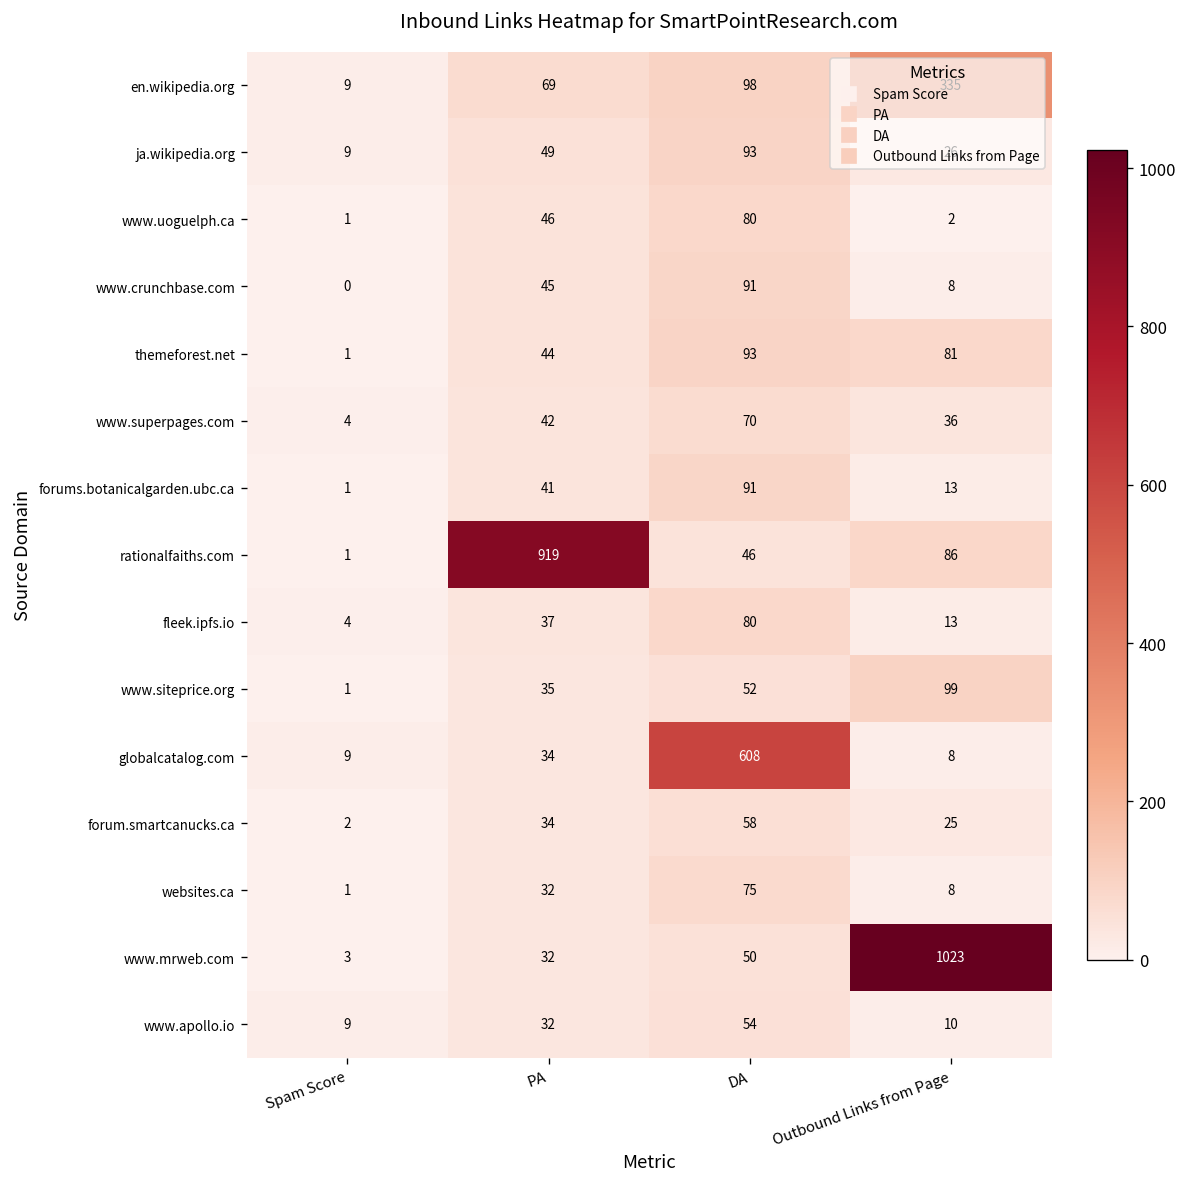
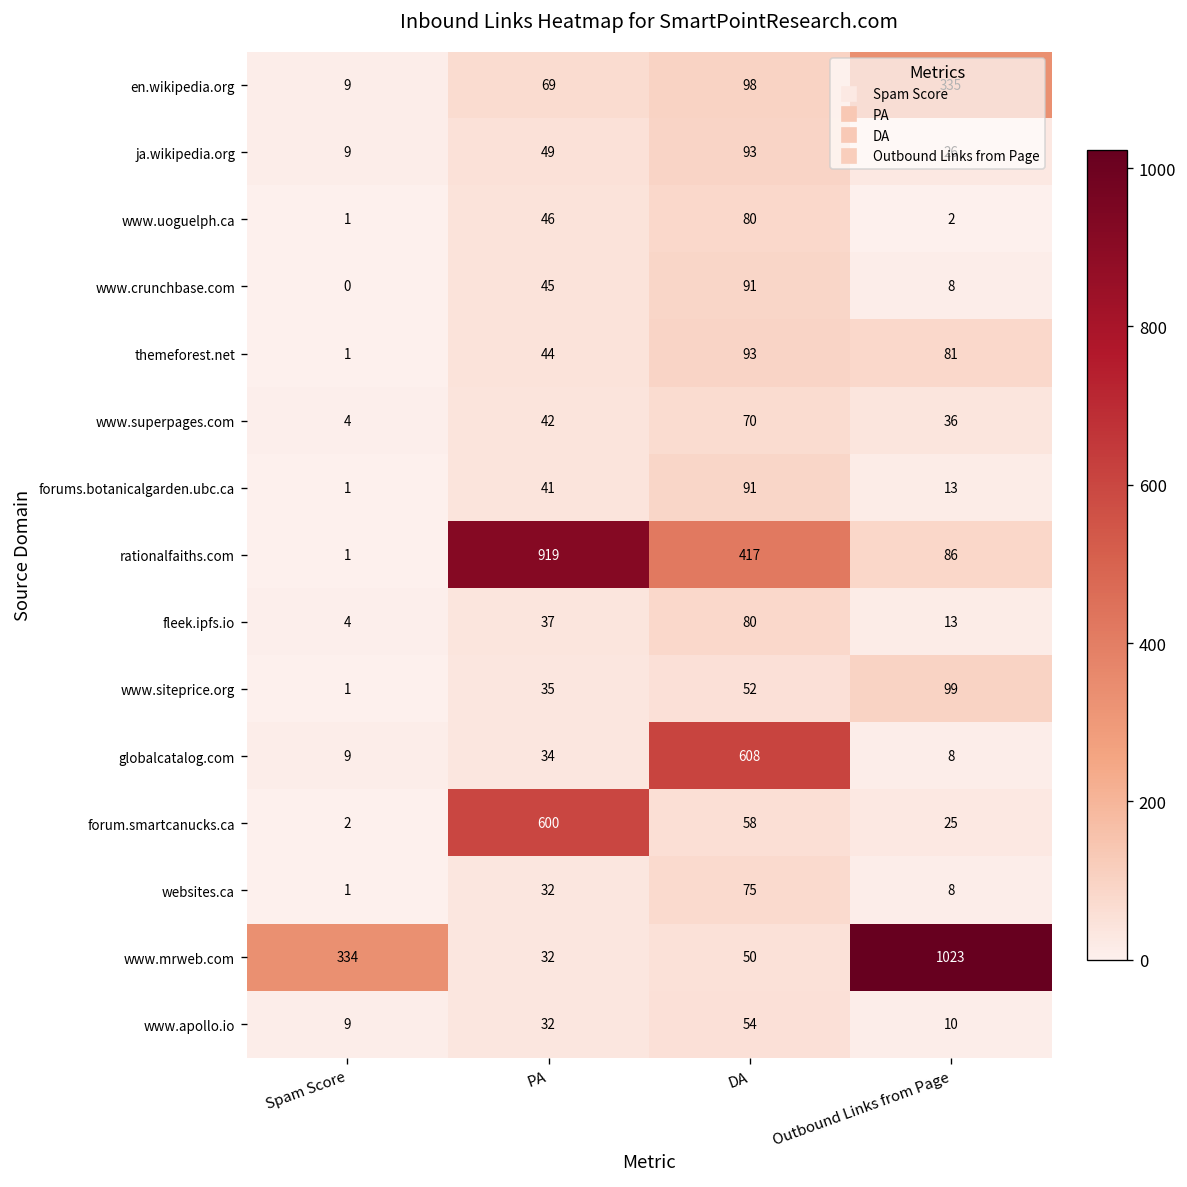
  {
    "en.wikipedia.org": {
      "Spam Score": 9,
      "PA": 69,
      "DA": 98
    },
    "ja.wikipedia.org": {
      "Spam Score": 9,
      "PA": 49,
      "DA": 93
    },
    "www.uoguelph.ca": {
      "Spam Score": 1,
      "PA": 46,
      "DA": 80,
      "Outbound Links from Page": 2
    },
    "www.crunchbase.com": {
      "Spam Score": 0,
      "PA": 45,
      "DA": 91,
      "Outbound Links from Page": 8
    },
    "themeforest.net": {
      "Spam Score": 1,
      "PA": 44,
      "DA": 93,
      "Outbound Links from Page": 81
    },
    "www.superpages.com": {
      "Spam Score": 4,
      "PA": 42,
      "DA": 70,
      "Outbound Links from Page": 36
    },
    "forums.botanicalgarden.ubc.ca": {
      "Spam Score": 1,
      "PA": 41,
      "DA": 91,
      "Outbound Links from Page": 13
    },
    "rationalfaiths.com": {
      "Spam Score": 1,
      "PA": 919,
-     "DA": 46,
+     "DA": 417,
      "Outbound Links from Page": 86
    },
    "fleek.ipfs.io": {
      "Spam Score": 4,
      "PA": 37,
      "DA": 80,
      "Outbound Links from Page": 13
    },
    "www.siteprice.org": {
      "Spam Score": 1,
      "PA": 35,
      "DA": 52,
      "Outbound Links from Page": 99
    },
    "globalcatalog.com": {
      "Spam Score": 9,
      "PA": 34,
      "DA": 608,
      "Outbound Links from Page": 8
    },
    "forum.smartcanucks.ca": {
      "Spam Score": 2,
-     "PA": 34,
+     "PA": 600,
      "DA": 58,
      "Outbound Links from Page": 25
    },
    "websites.ca": {
      "Spam Score": 1,
      "PA": 32,
      "DA": 75,
      "Outbound Links from Page": 8
    },
    "www.mrweb.com": {
-     "Spam Score": 3,
+     "Spam Score": 334,
      "PA": 32,
      "DA": 50,
      "Outbound Links from Page": 1023
    },
    "www.apollo.io": {
      "Spam Score": 9,
      "PA": 32,
      "DA": 54,
      "Outbound Links from Page": 10
    }
  }
